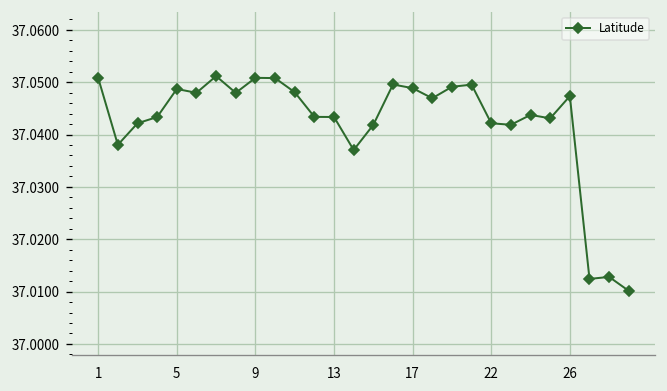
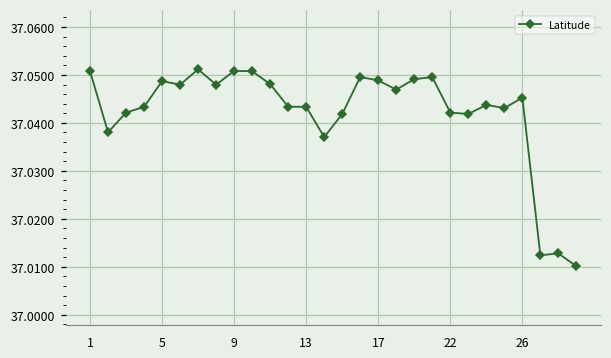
  {
    "1": 37.051,
    "5": 37.049,
    "9": 37.051,
    "13": 37.043,
    "17": 37.049,
    "22": 37.042,
-   "26": 37.047
+   "26": 37.045
  }
